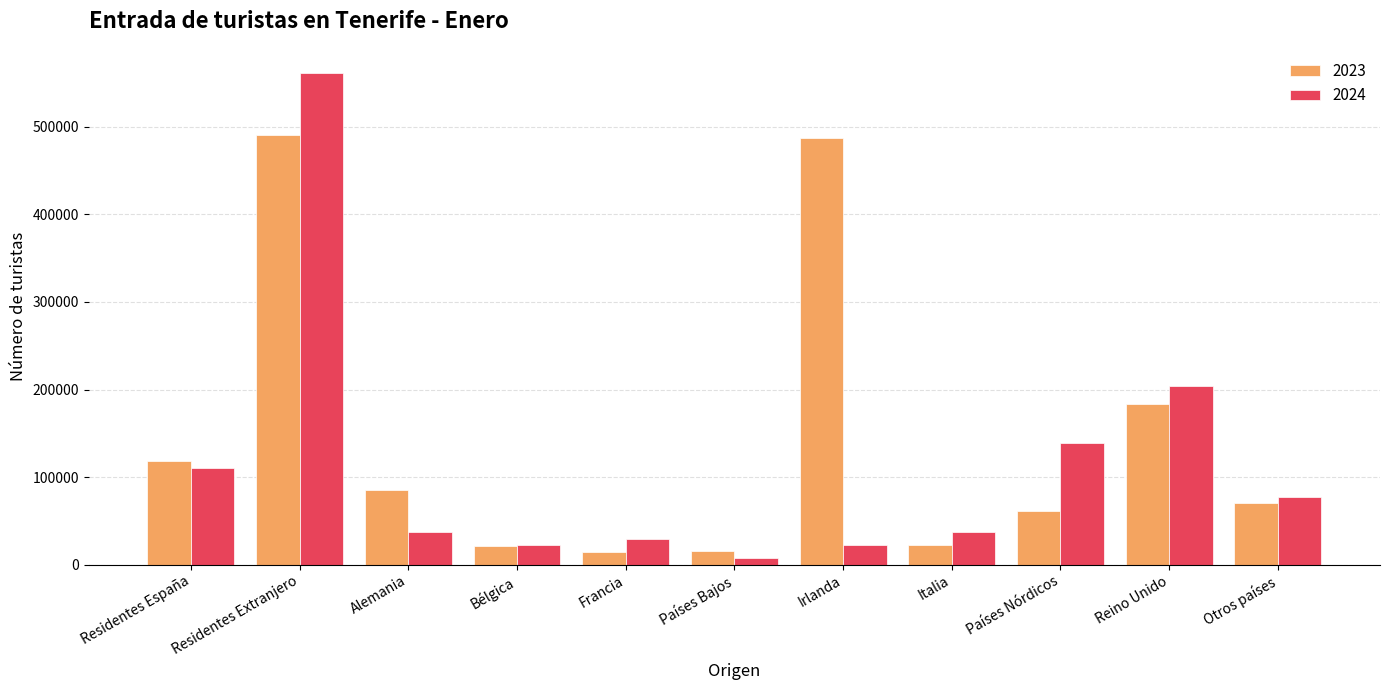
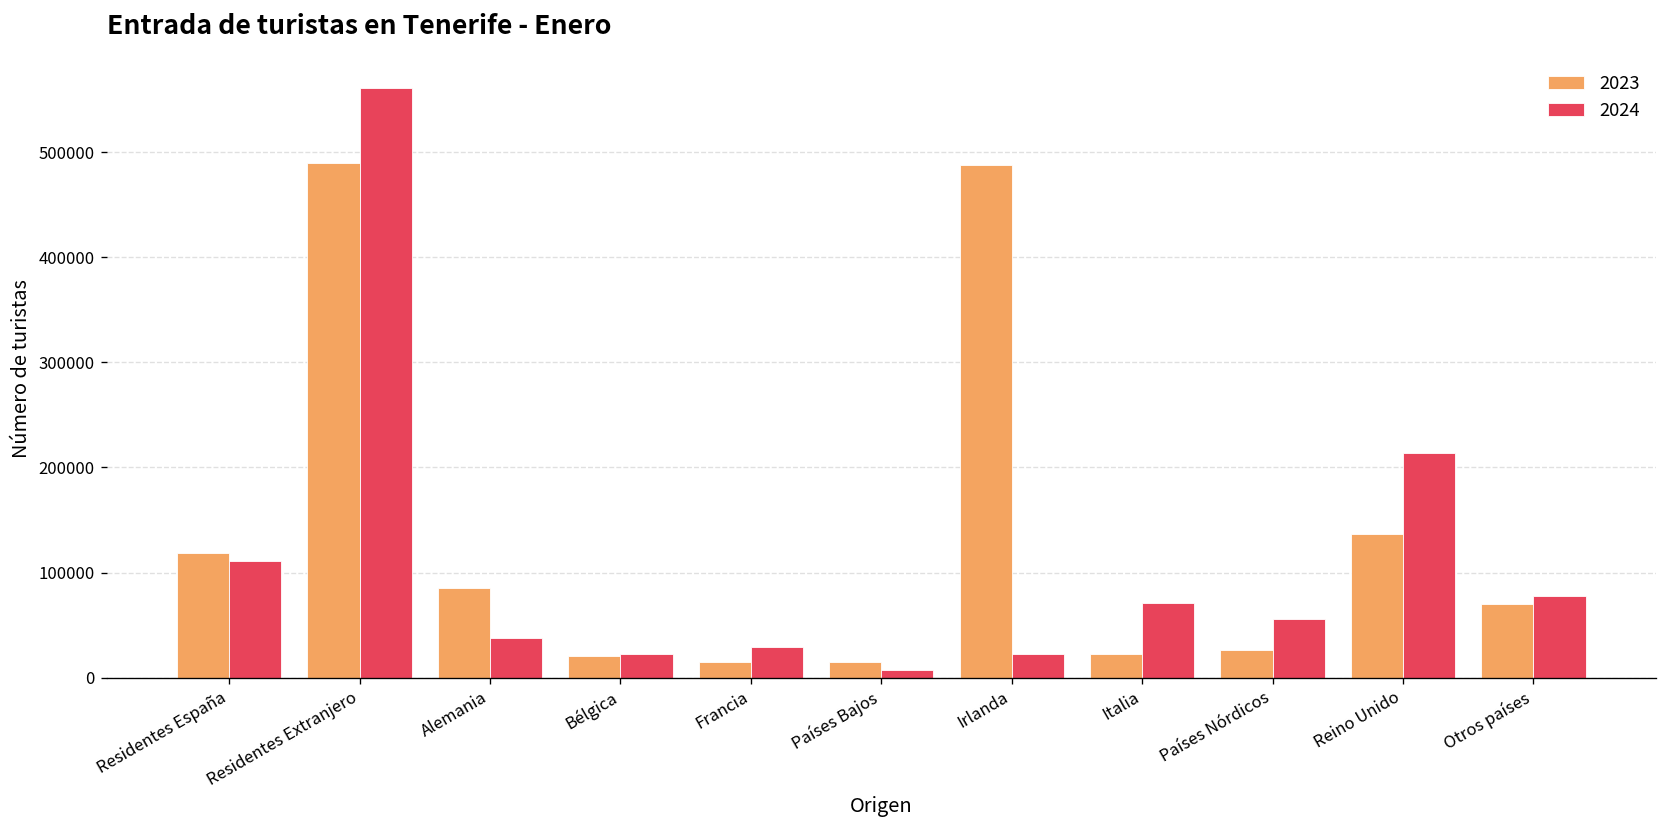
  {
    "2023": {
      "Residentes España": 120000,
      "Residentes Extranjero": 490000,
      "Alemania": 80000,
      "Bélgica": 20000,
      "Francia": 10000,
      "Países Bajos": 20000,
      "Irlanda": 490000,
      "Italia": 20000,
-     "Países Nórdicos": 60000,
-     "Reino Unido": 180000,
+     "Países Nórdicos": 30000,
+     "Reino Unido": 140000,
      "Otros países": 70000
    },
    "2024": {
      "Residentes España": 110000,
      "Residentes Extranjero": 560000,
      "Alemania": 40000,
      "Bélgica": 20000,
      "Francia": 30000,
      "Países Bajos": 10000,
      "Irlanda": 20000,
-     "Italia": 40000,
-     "Países Nórdicos": 140000,
-     "Reino Unido": 200000,
+     "Italia": 70000,
+     "Países Nórdicos": 60000,
+     "Reino Unido": 210000,
      "Otros países": 80000
    }
  }
